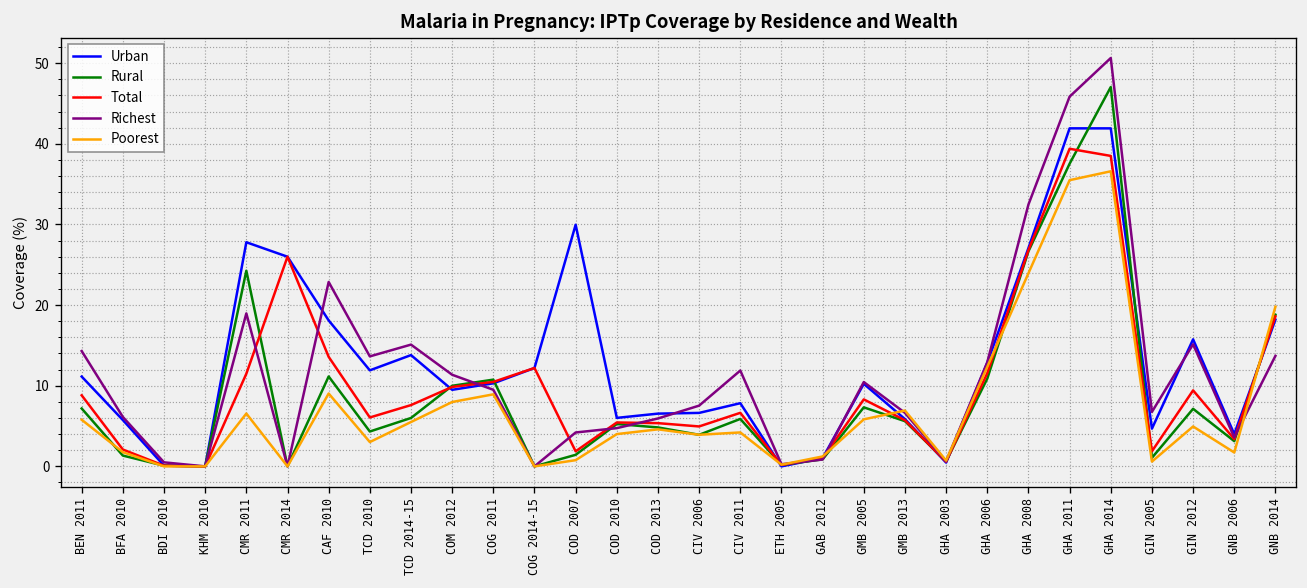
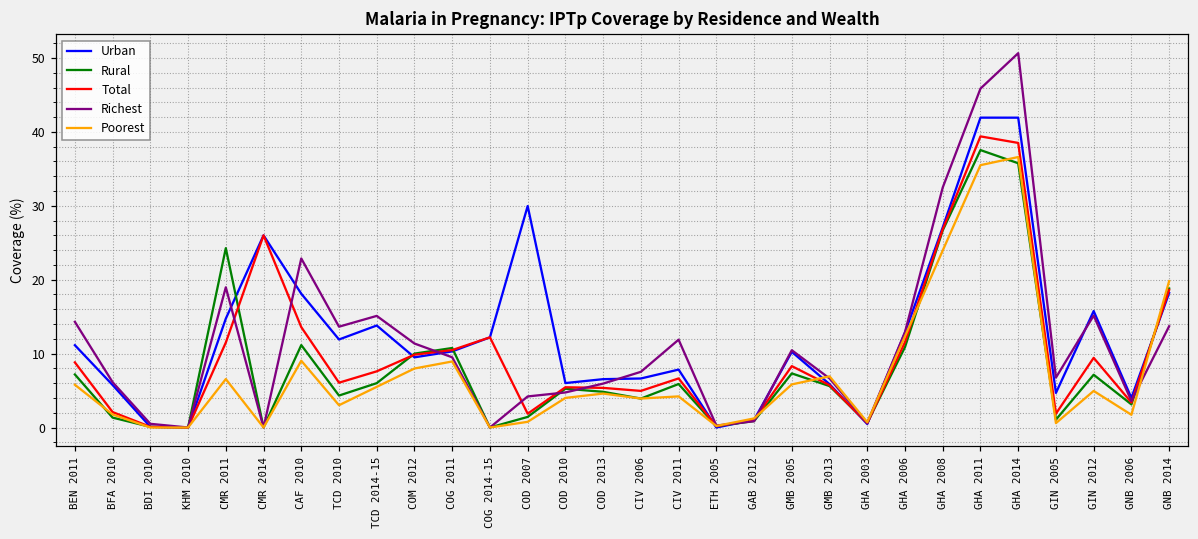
  {
    "Urban": {
      "BEN 2011": 11,
-     "CMR 2011": 28,
+     "CMR 2011": 15,
      "CAF 2010": 18,
      "TCD 2010": 12,
      "TCD 2014-15": 14,
      "COD 2007": 30,
      "COD 2010": 6,
      "COD 2013": 7,
      "CIV 2006": 7,
      "CIV 2011": 8,
      "GHA 2011": 42,
      "GHA 2014": 42,
      "GIN 2005": 5,
      "GIN 2012": 16,
      "GNB 2006": 4,
      "GNB 2014": 18
    },
    "Rural": {
      "BEN 2011": 7,
      "BFA 2010": 1,
      "CMR 2011": 24,
      "CAF 2010": 11,
      "TCD 2010": 4,
      "TCD 2014-15": 6,
      "COD 2007": 1,
      "CIV 2011": 6,
      "GMB 2005": 7,
      "GHA 2006": 11,
      "GHA 2011": 38,
-     "GHA 2014": 47,
+     "GHA 2014": 36,
      "GIN 2005": 1,
      "GIN 2012": 7
    },
    "Total": {
      "BEN 2011": 9,
      "CMR 2011": 11,
      "CAF 2010": 14,
      "TCD 2010": 6,
      "TCD 2014-15": 8,
      "COD 2007": 2,
      "COD 2013": 5,
      "CIV 2006": 5,
      "CIV 2011": 7,
      "GMB 2005": 8,
      "GHA 2006": 12,
      "GHA 2011": 39,
      "GHA 2014": 39,
      "GIN 2005": 2,
      "GIN 2012": 9
    },
    "Richest": {
      "BEN 2011": 14,
      "BDI 2010": 0,
      "CMR 2011": 19,
      "CAF 2010": 23,
      "TCD 2010": 14,
      "TCD 2014-15": 15,
      "COM 2012": 11,
      "COG 2011": 9,
      "COD 2007": 4,
      "COD 2010": 5,
      "COD 2013": 6,
      "CIV 2006": 8,
      "CIV 2011": 12,
      "GHA 2008": 32,
      "GHA 2011": 46,
      "GHA 2014": 51,
      "GIN 2005": 7,
      "GIN 2012": 15,
      "GNB 2014": 14
    },
    "Poorest": {
      "BEN 2011": 6,
      "CMR 2011": 7,
      "CAF 2010": 9,
      "TCD 2010": 3,
      "TCD 2014-15": 6,
      "COM 2012": 8,
      "COG 2011": 9,
      "COD 2007": 1,
      "COD 2010": 4,
      "CIV 2011": 4,
      "GMB 2005": 6,
      "GHA 2006": 12,
      "GHA 2008": 24,
      "GHA 2011": 35,
      "GHA 2014": 37,
      "GIN 2005": 1,
      "GIN 2012": 5,
      "GNB 2006": 2,
      "GNB 2014": 20
    }
  }
